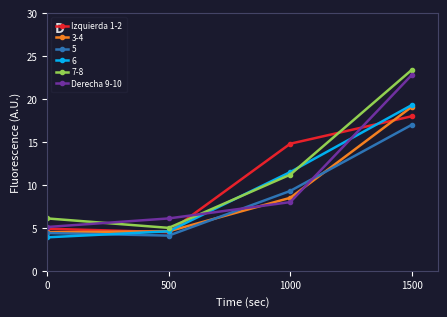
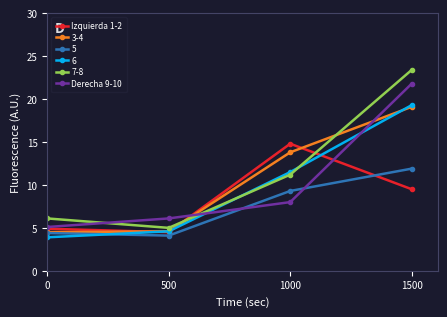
  {
    "Izquierda 1-2": {
      "1000": 15,
-     "1500": 18
+     "1500": 10
    },
    "3-4": {
-     "1000": 9
+     "1000": 14
    },
    "5": {
      "500": 4,
      "1000": 9,
-     "1500": 17
+     "1500": 12
    },
    "6": {
      "0": 4,
      "1000": 12
    },
    "7-8": {
      "0": 6,
      "500": 5,
      "1000": 11,
      "1500": 23
    },
    "Derecha 9-10": {
      "500": 6,
      "1000": 8,
-     "1500": 23
+     "1500": 22
    }
  }
